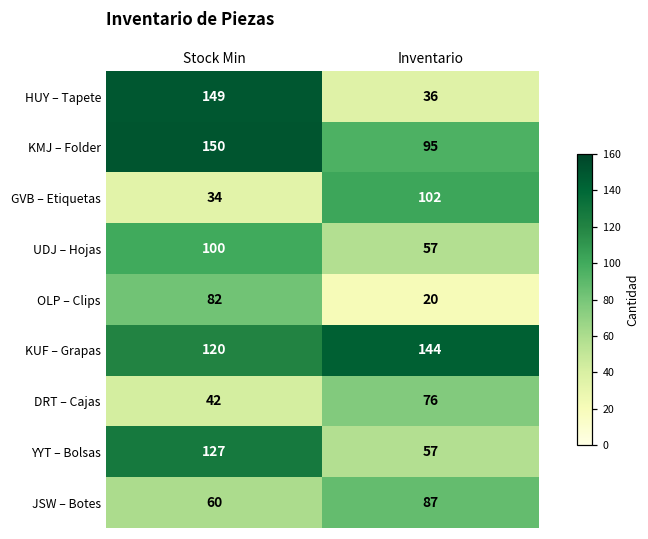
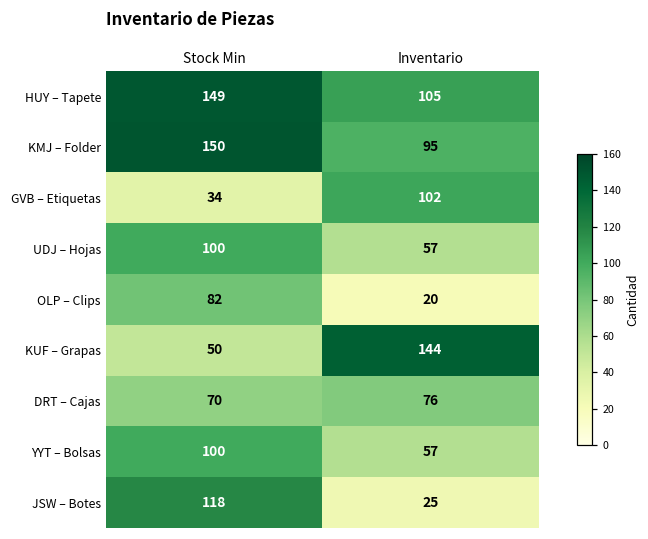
  {
    "HUY – Tapete": {
      "Stock Min": 149,
-     "Inventario": 36
+     "Inventario": 105
    },
    "KMJ – Folder": {
      "Stock Min": 150,
      "Inventario": 95
    },
    "GVB – Etiquetas": {
      "Stock Min": 34,
      "Inventario": 102
    },
    "UDJ – Hojas": {
      "Stock Min": 100,
      "Inventario": 57
    },
    "OLP – Clips": {
      "Stock Min": 82,
      "Inventario": 20
    },
    "KUF – Grapas": {
-     "Stock Min": 120,
+     "Stock Min": 50,
      "Inventario": 144
    },
    "DRT – Cajas": {
-     "Stock Min": 42,
+     "Stock Min": 70,
      "Inventario": 76
    },
    "YYT – Bolsas": {
-     "Stock Min": 127,
+     "Stock Min": 100,
      "Inventario": 57
    },
    "JSW – Botes": {
-     "Stock Min": 60,
-     "Inventario": 87
+     "Stock Min": 118,
+     "Inventario": 25
    }
  }
